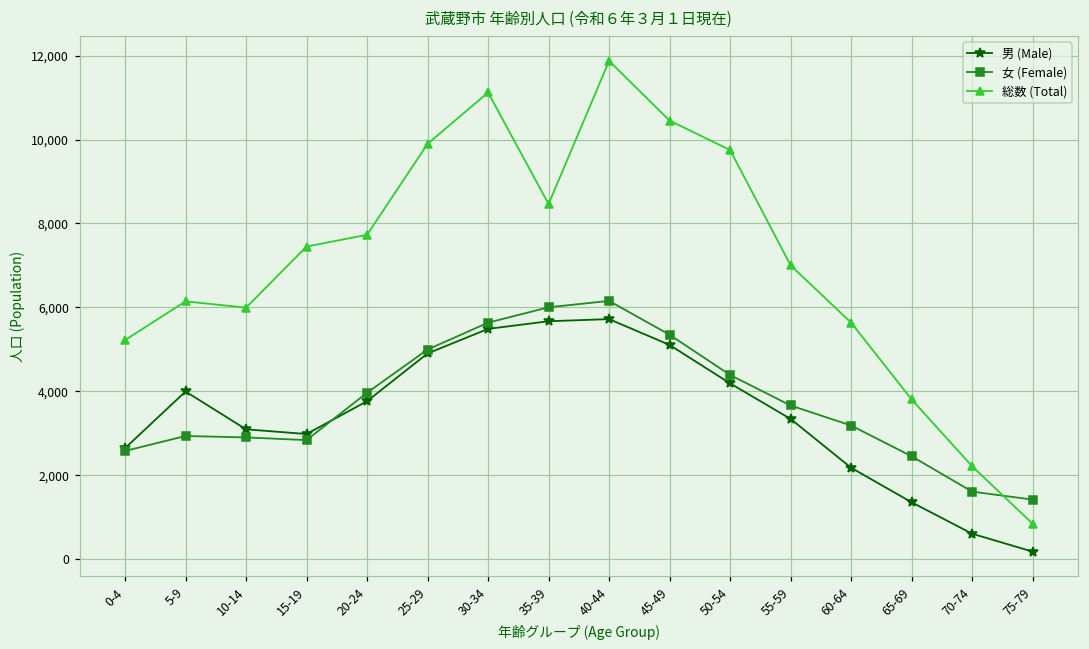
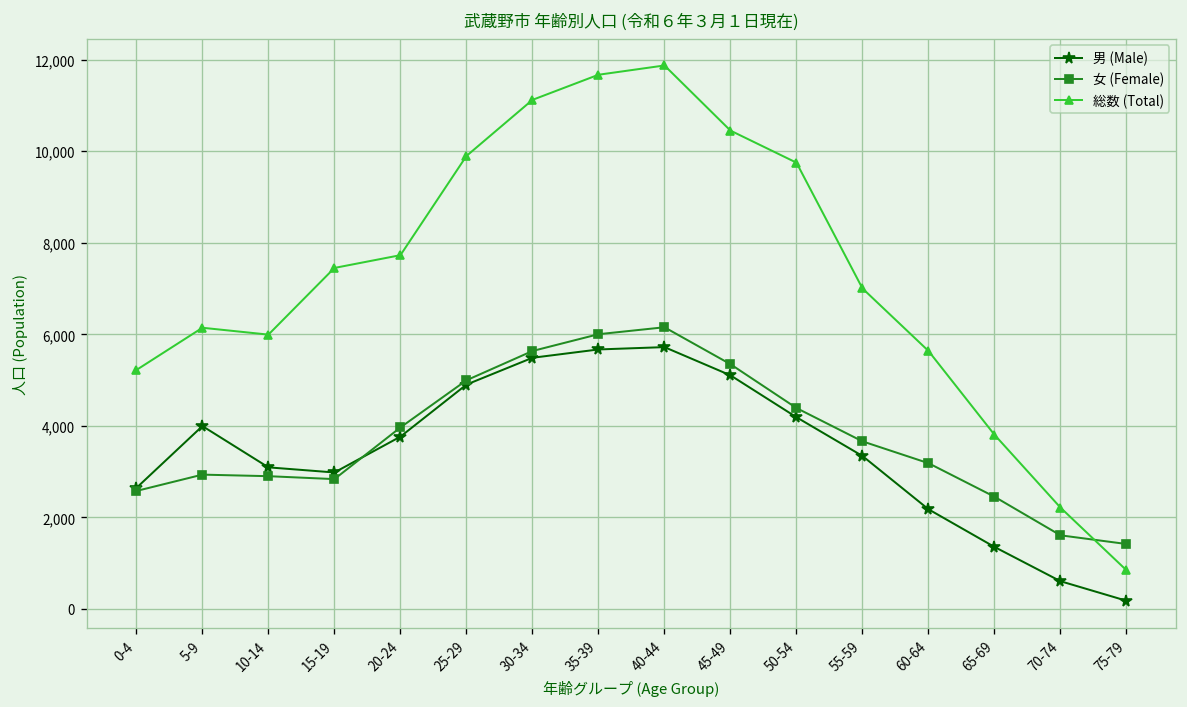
  {
    "男 (Male)": {
      "5-9": "4,000",
      "10-14": "3,100",
      "15-19": "3,000",
      "20-24": "3,800",
      "25-29": "4,900",
      "30-34": "5,500",
      "35-39": "5,700",
      "40-44": "5,700",
      "45-49": "5,100",
      "50-54": "4,200",
      "55-59": "3,300",
      "60-64": "2,200",
      "65-69": "1,400",
      "70-74": "600",
      "75-79": "200"
    },
    "女 (Female)": {
      "5-9": "2,900",
      "10-14": "2,900",
      "15-19": "2,800",
      "20-24": "4,000",
      "25-29": "5,000",
      "30-34": "5,600",
      "35-39": "6,000",
      "40-44": "6,200",
      "45-49": "5,300",
      "50-54": "4,400",
      "55-59": "3,700",
      "60-64": "3,200",
      "65-69": "2,500",
      "70-74": "1,600",
      "75-79": "1,400"
    },
    "総数 (Total)": {
      "0-4": "5,200",
      "5-9": "6,100",
      "10-14": "6,000",
      "15-19": "7,500",
      "20-24": "7,700",
      "25-29": "9,900",
      "30-34": "11,100",
-     "35-39": "8,500",
+     "35-39": "11,700",
      "40-44": "11,900",
      "45-49": "10,500",
      "50-54": "9,800",
      "55-59": "7,000",
      "60-64": "5,600",
      "65-69": "3,800",
      "70-74": "2,200",
      "75-79": "800"
    }
  }
